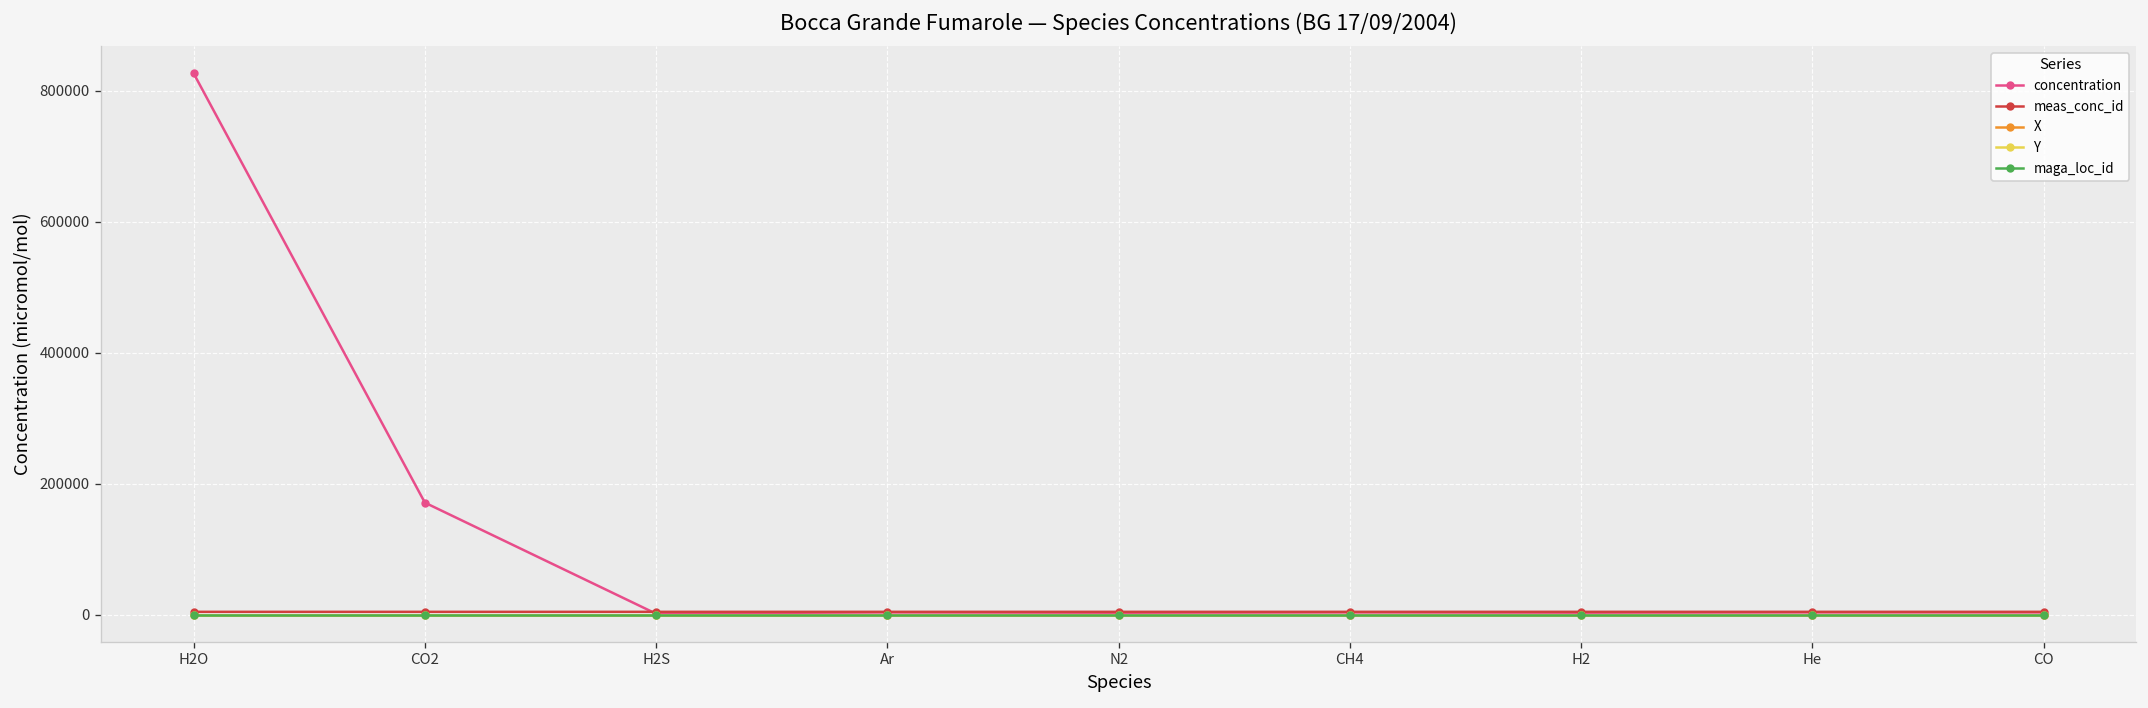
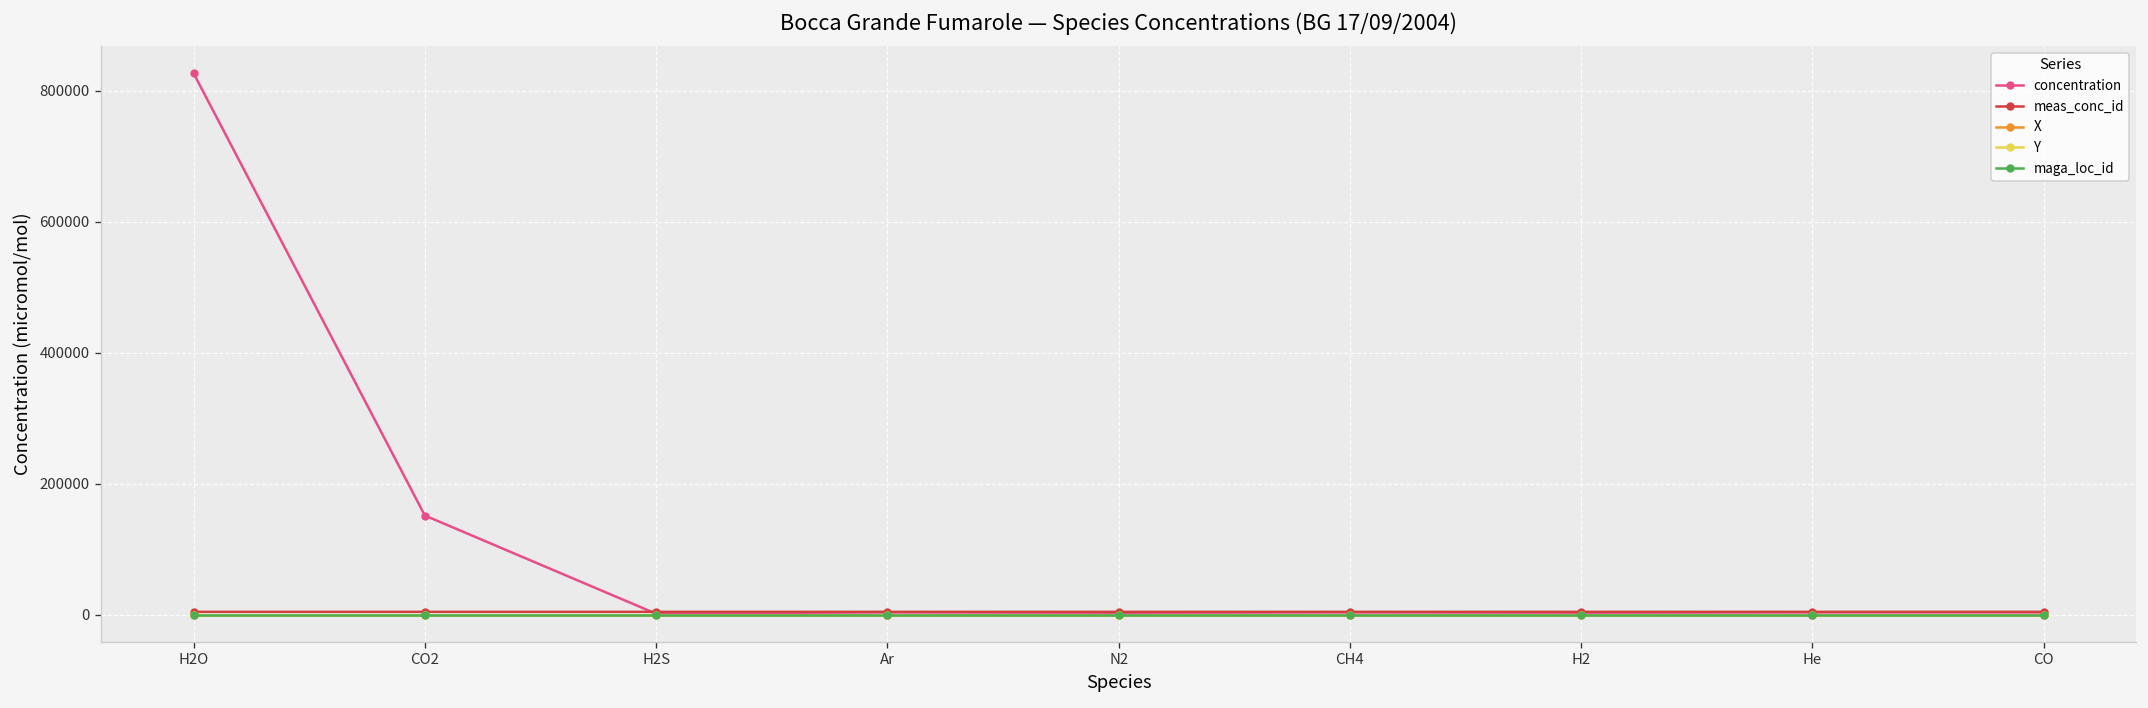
  {
    "concentration": {
      "H2O": 830000,
-     "CO2": 170000
+     "CO2": 150000
    }
  }
